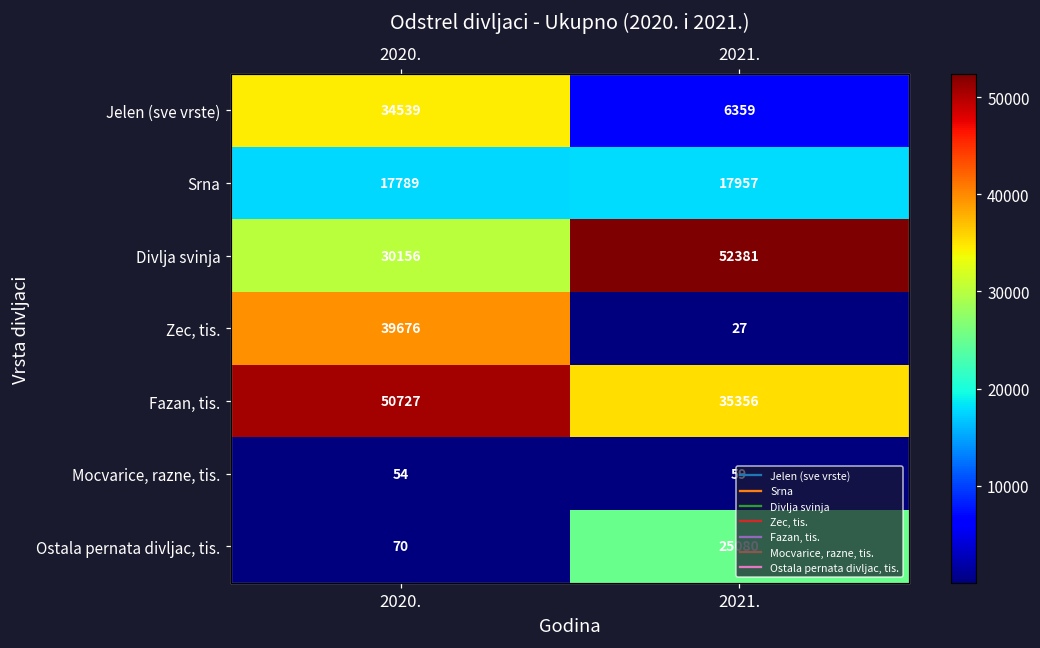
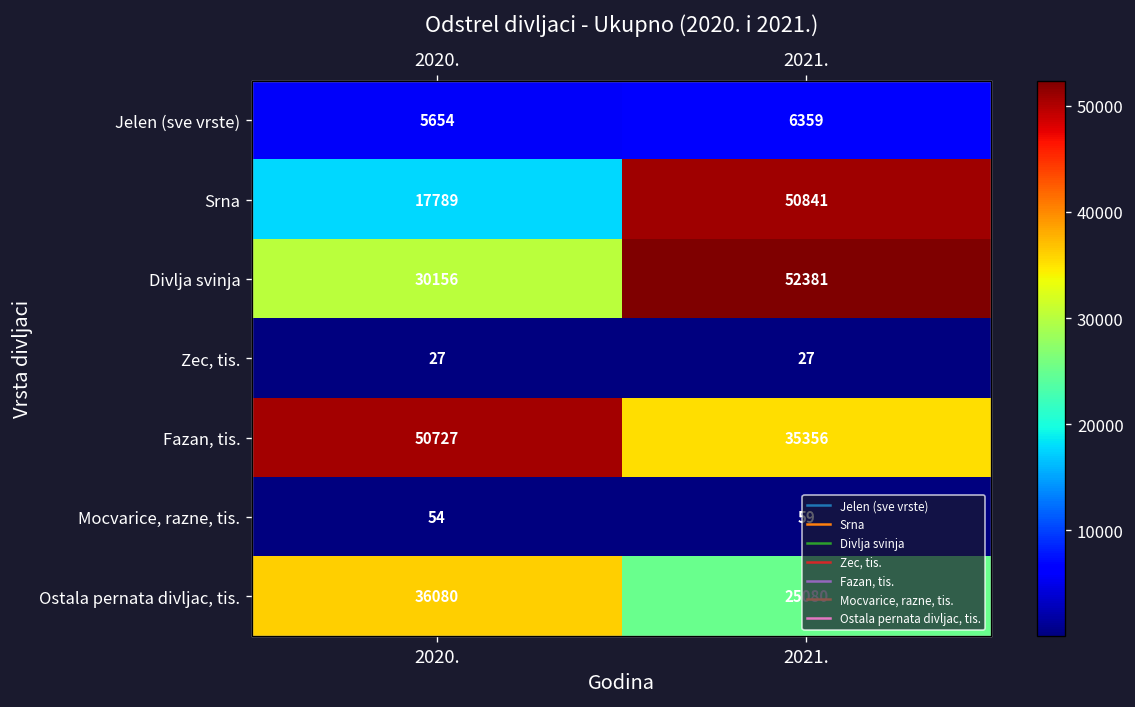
  {
    "Jelen (sve vrste)": {
-     "2020.": 34539,
+     "2020.": 5654,
      "2021.": 6359
    },
    "Srna": {
      "2020.": 17789,
-     "2021.": 17957
+     "2021.": 50841
    },
    "Divlja svinja": {
      "2020.": 30156,
      "2021.": 52381
    },
    "Zec, tis.": {
-     "2020.": 39676,
+     "2020.": 27,
      "2021.": 27
    },
    "Fazan, tis.": {
      "2020.": 50727,
      "2021.": 35356
    },
    "Mocvarice, razne, tis.": {
      "2020.": 54
    },
    "Ostala pernata divljac, tis.": {
-     "2020.": 70
+     "2020.": 36080
    }
  }
